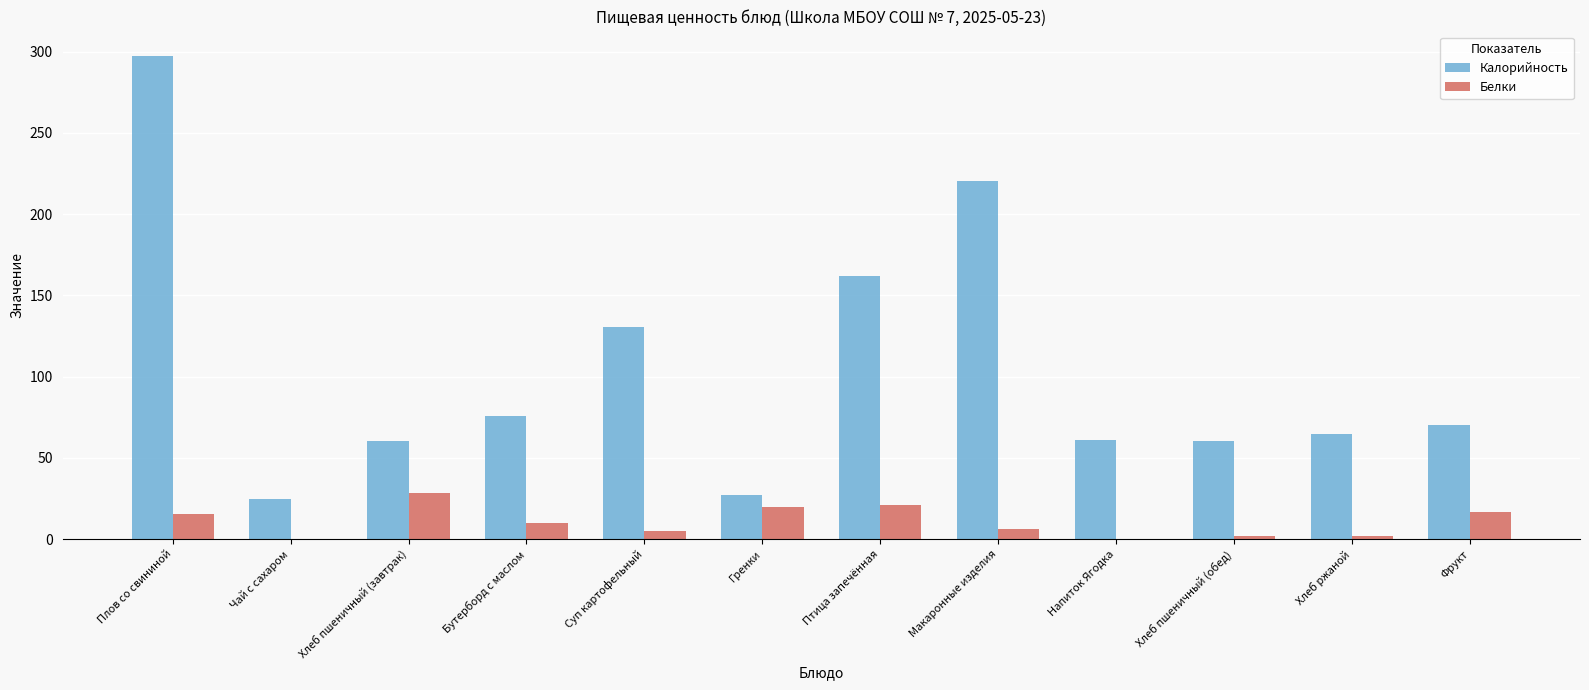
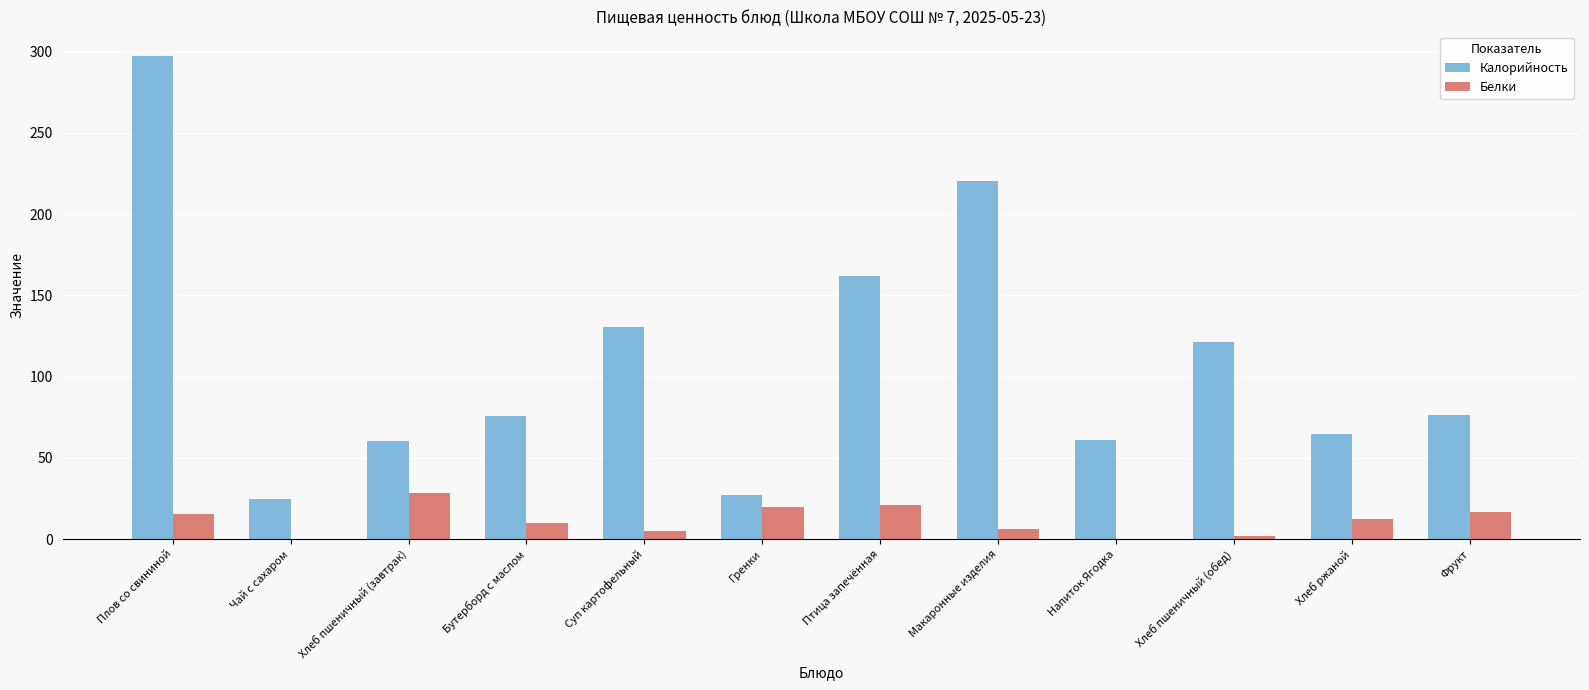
  {
    "Калорийность": {
      "Плов со свининой": 298,
      "Чай с сахаром": 25,
      "Хлеб пшеничный (завтрак)": 61,
      "Бутерборд с маслом": 76,
      "Суп картофельный": 131,
      "Гренки": 27,
      "Птица запечённая": 162,
      "Макаронные изделия": 220,
      "Напиток Ягодка": 61,
-     "Хлеб пшеничный (обед)": 61,
+     "Хлеб пшеничный (обед)": 122,
      "Хлеб ржаной": 65,
-     "Фрукт": 71
+     "Фрукт": 77
    },
    "Белки": {
      "Плов со свининой": 16,
      "Чай с сахаром": 0,
      "Хлеб пшеничный (завтрак)": 28,
      "Бутерборд с маслом": 10,
      "Суп картофельный": 5,
      "Гренки": 20,
      "Птица запечённая": 21,
      "Макаронные изделия": 6,
      "Хлеб пшеничный (обед)": 2,
-     "Хлеб ржаной": 2,
+     "Хлеб ржаной": 13,
      "Фрукт": 16
    }
  }
